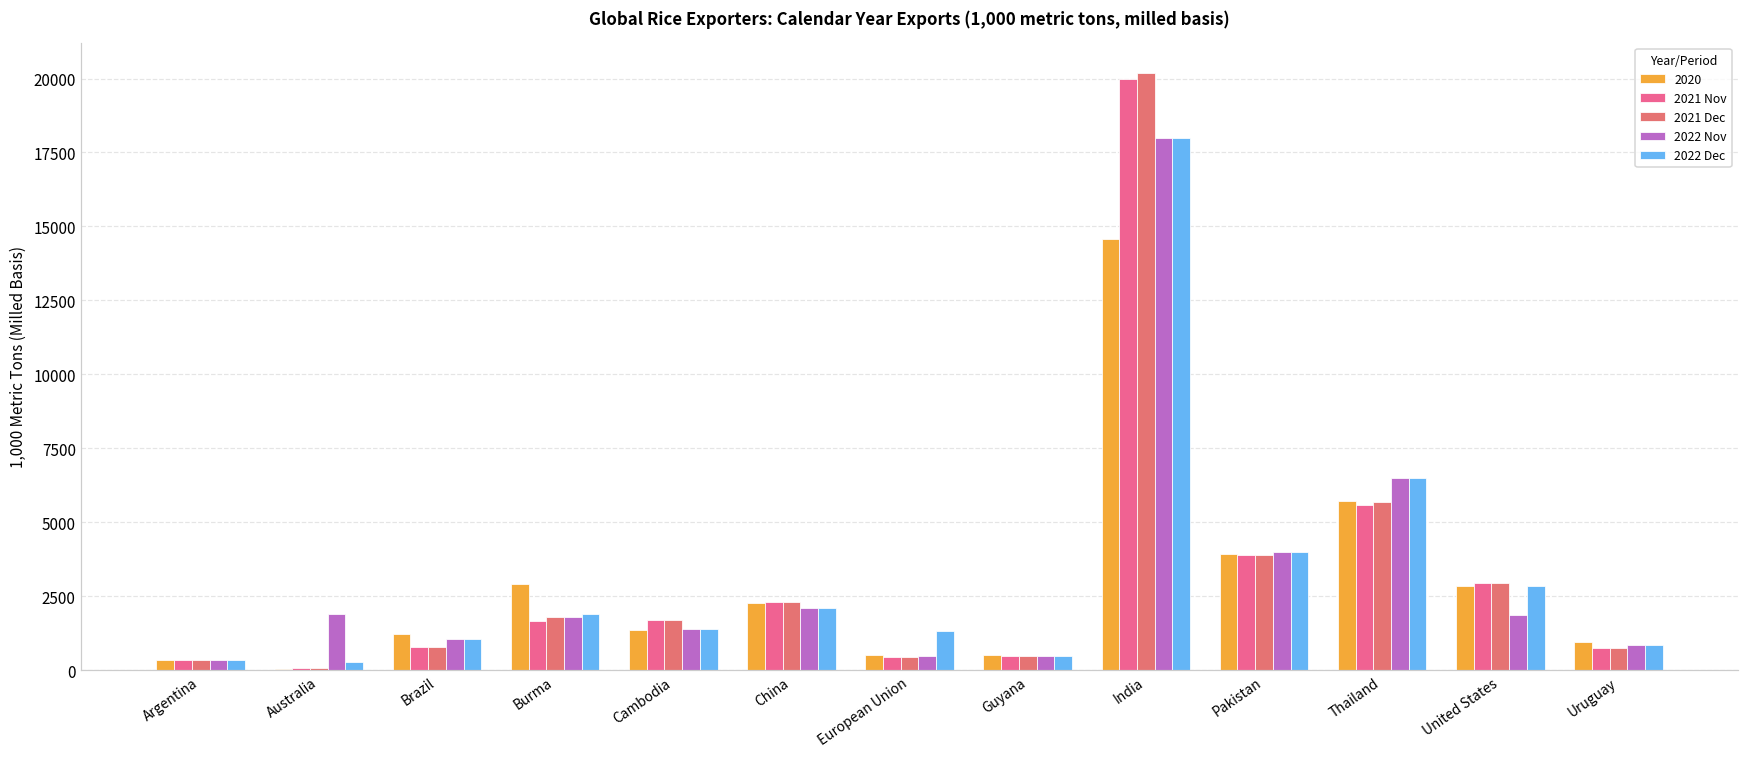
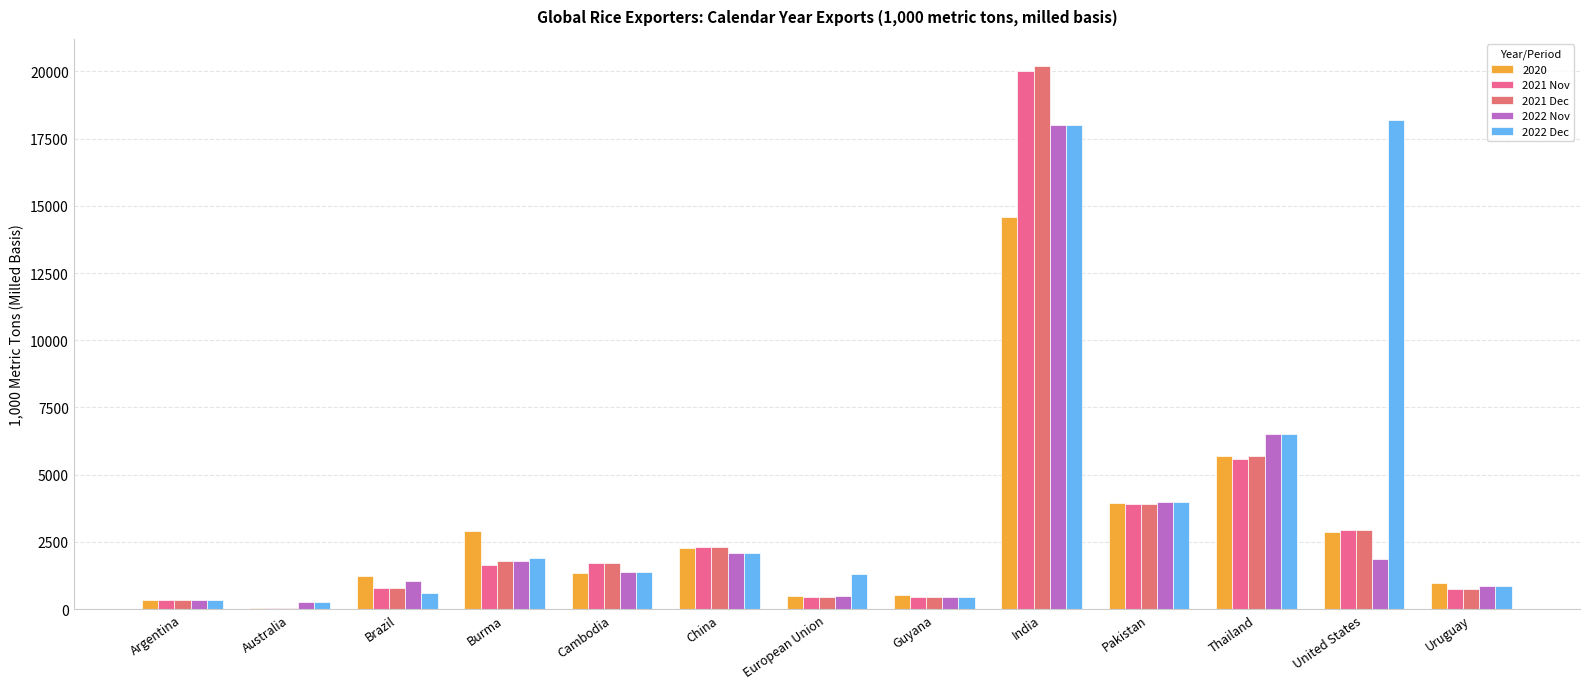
  {
    "2020": {
      "Argentina": 300,
      "Brazil": 1200,
      "Burma": 2900,
      "Cambodia": 1400,
      "China": 2300,
      "European Union": 500,
      "Guyana": 500,
      "India": 14600,
      "Pakistan": 3900,
      "Thailand": 5700,
      "United States": 2900,
      "Uruguay": 1000
    },
    "2022 Nov": {
      "Argentina": 400,
-     "Australia": 1900,
+     "Australia": 300,
      "Brazil": 1100,
      "Burma": 1800,
      "Cambodia": 1400,
      "China": 2100,
      "European Union": 500,
      "Guyana": 500,
      "India": 18000,
      "Pakistan": 4000,
      "Thailand": 6500,
      "United States": 1900,
      "Uruguay": 900
    },
    "2022 Dec": {
      "Argentina": 400,
      "Australia": 300,
-     "Brazil": 1100,
+     "Brazil": 600,
      "Burma": 1900,
      "Cambodia": 1400,
      "China": 2100,
      "European Union": 1300,
      "Guyana": 500,
      "India": 18000,
      "Pakistan": 4000,
      "Thailand": 6500,
-     "United States": 2900,
+     "United States": 18200,
      "Uruguay": 900
    }
  }
